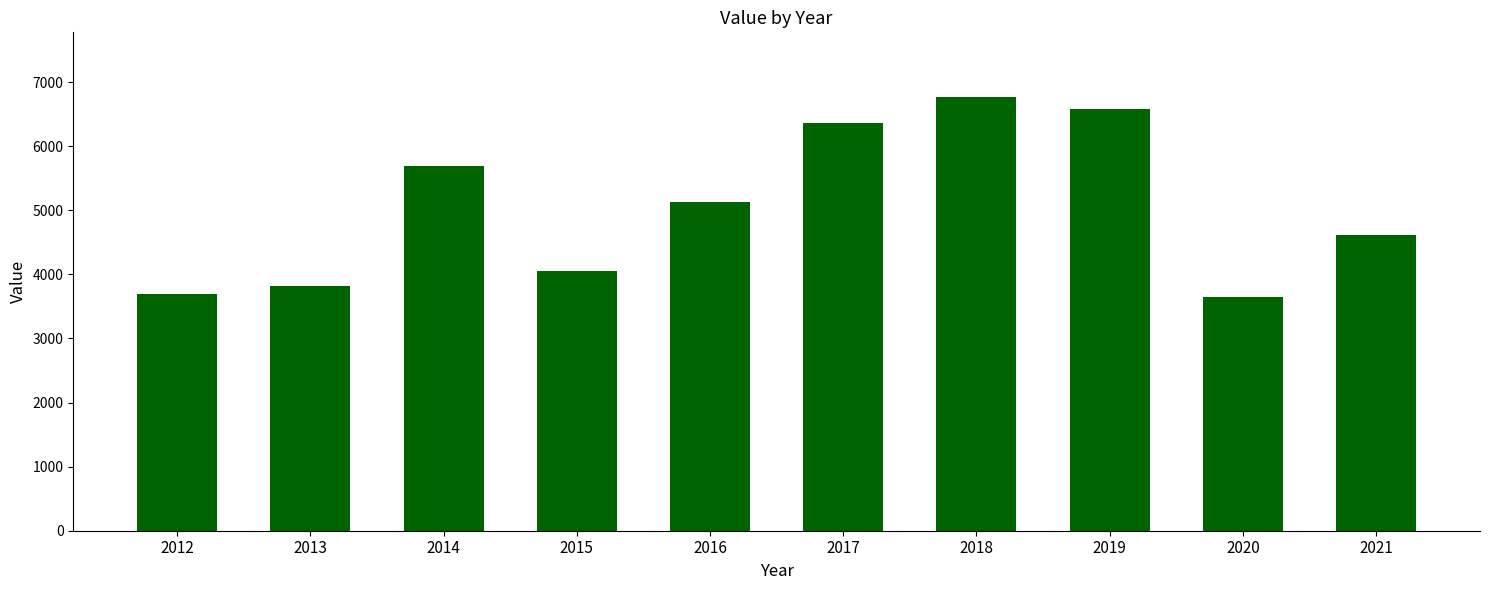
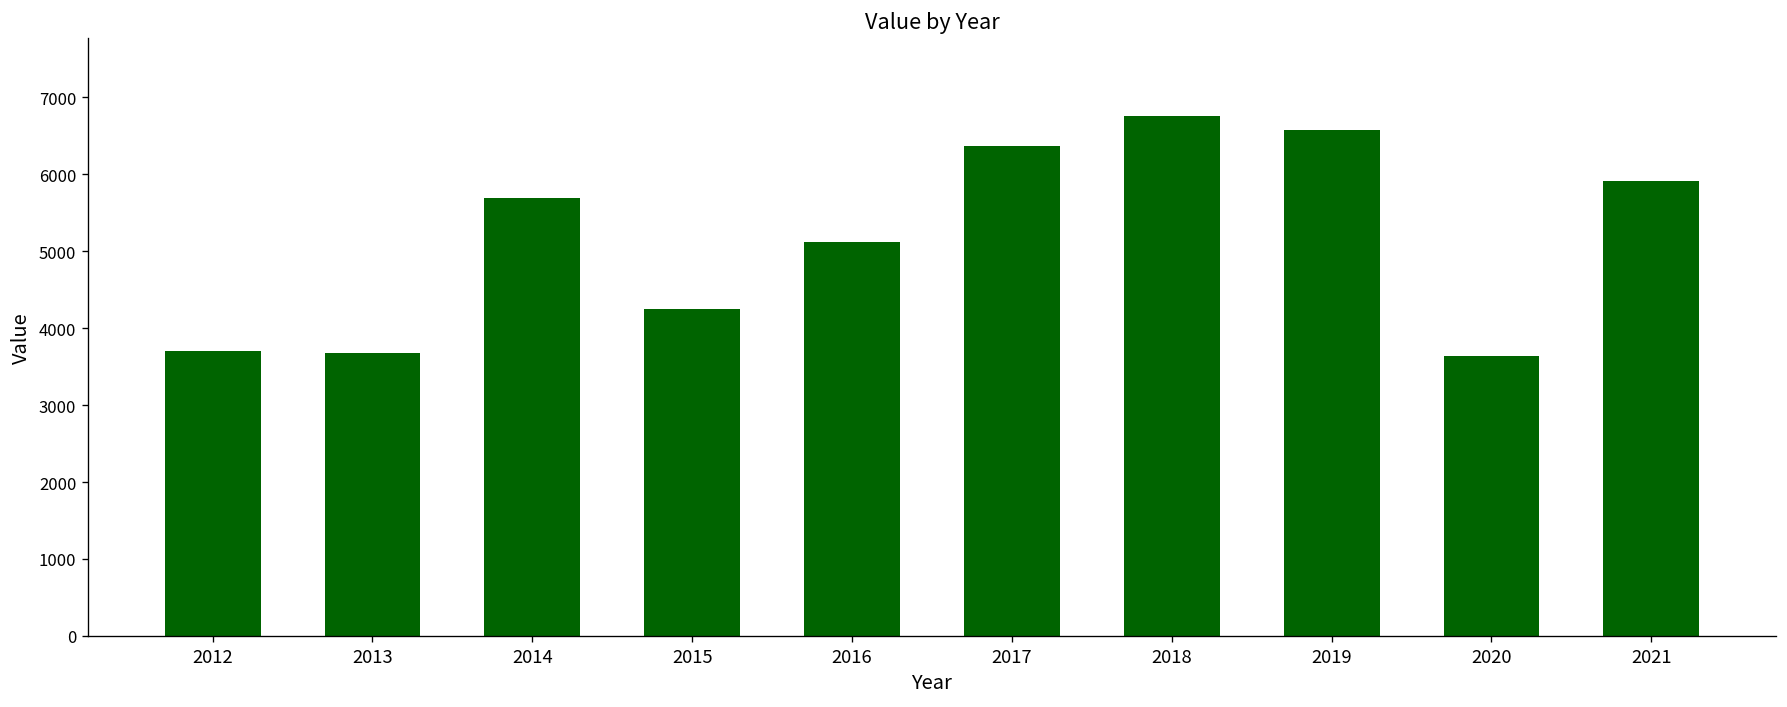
  {
    "2012": 3700,
-   "2013": 3800,
+   "2013": 3700,
    "2014": 5700,
-   "2015": 4000,
+   "2015": 4200,
    "2016": 5100,
    "2017": 6400,
    "2018": 6800,
    "2019": 6600,
    "2020": 3600,
-   "2021": 4600
+   "2021": 5900
  }
